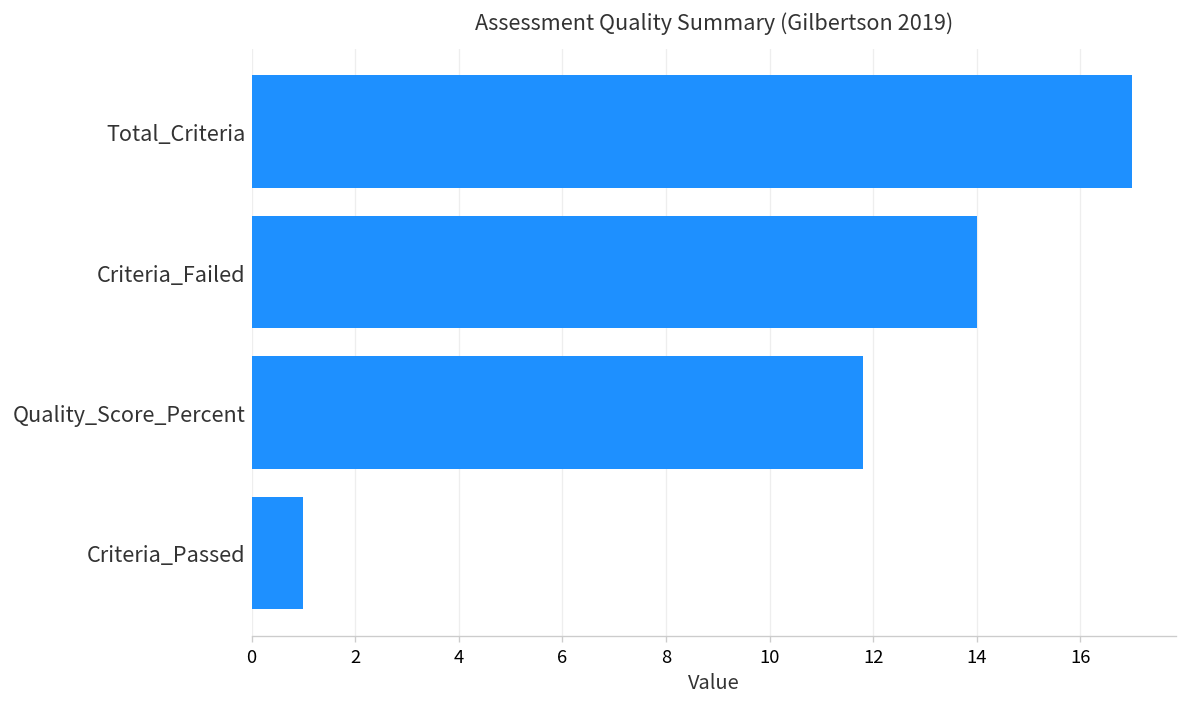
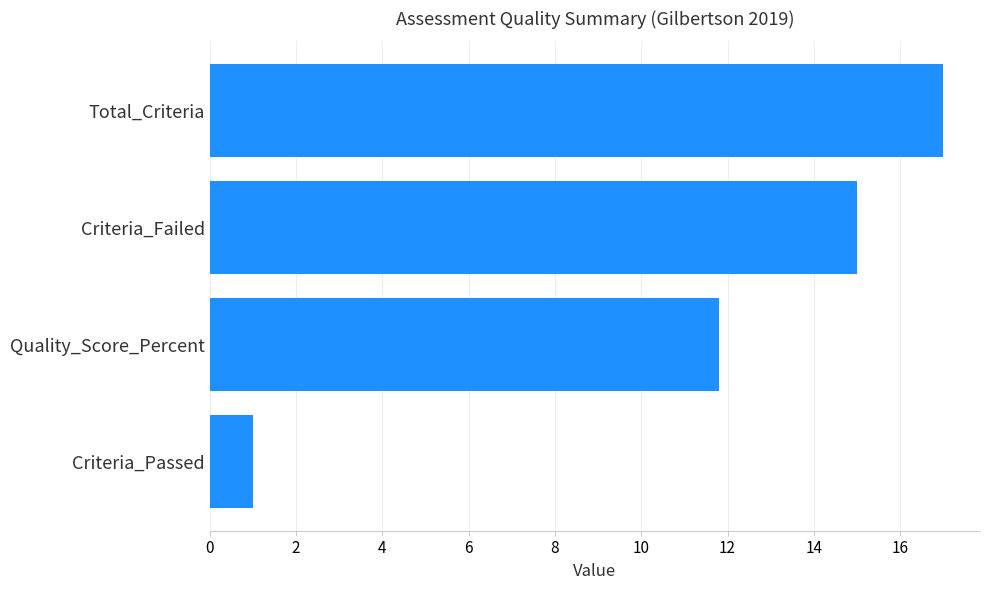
  {
    "Total_Criteria": 17,
-   "Criteria_Failed": 14,
+   "Criteria_Failed": 15,
    "Quality_Score_Percent": 11.8,
    "Criteria_Passed": 1
  }
